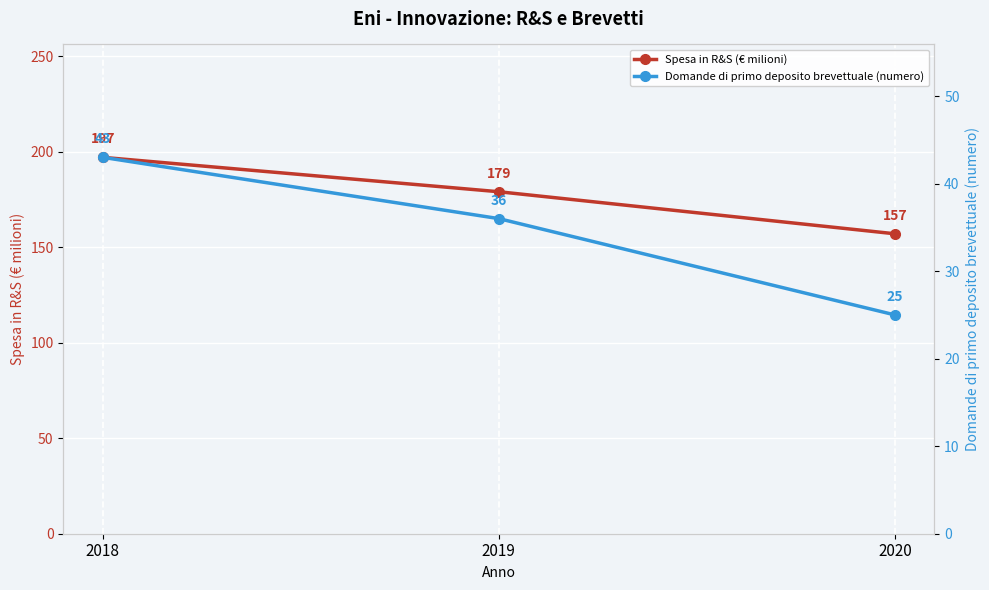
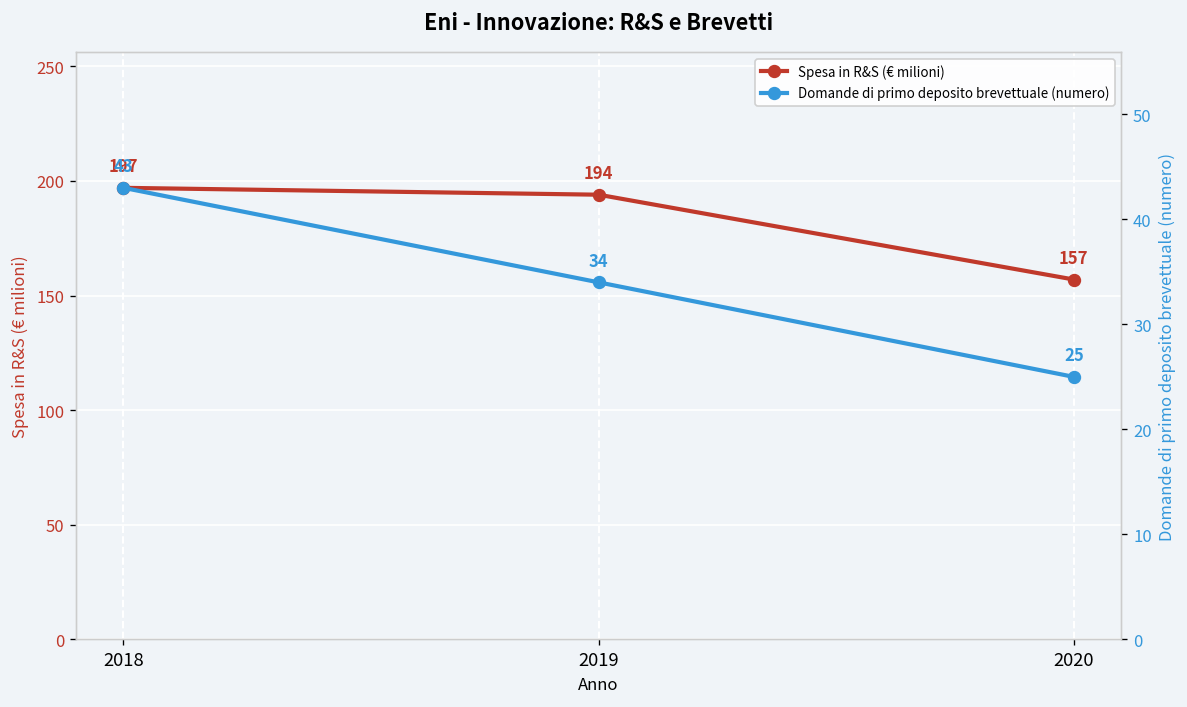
  {
    "Spesa in R&S (€ milioni)": {
-     "2019": 179,
+     "2019": 194,
      "2020": 157
    },
    "Domande di primo deposito brevettuale (numero)": {
-     "2019": 36,
+     "2019": 34,
      "2020": 25
    }
  }
